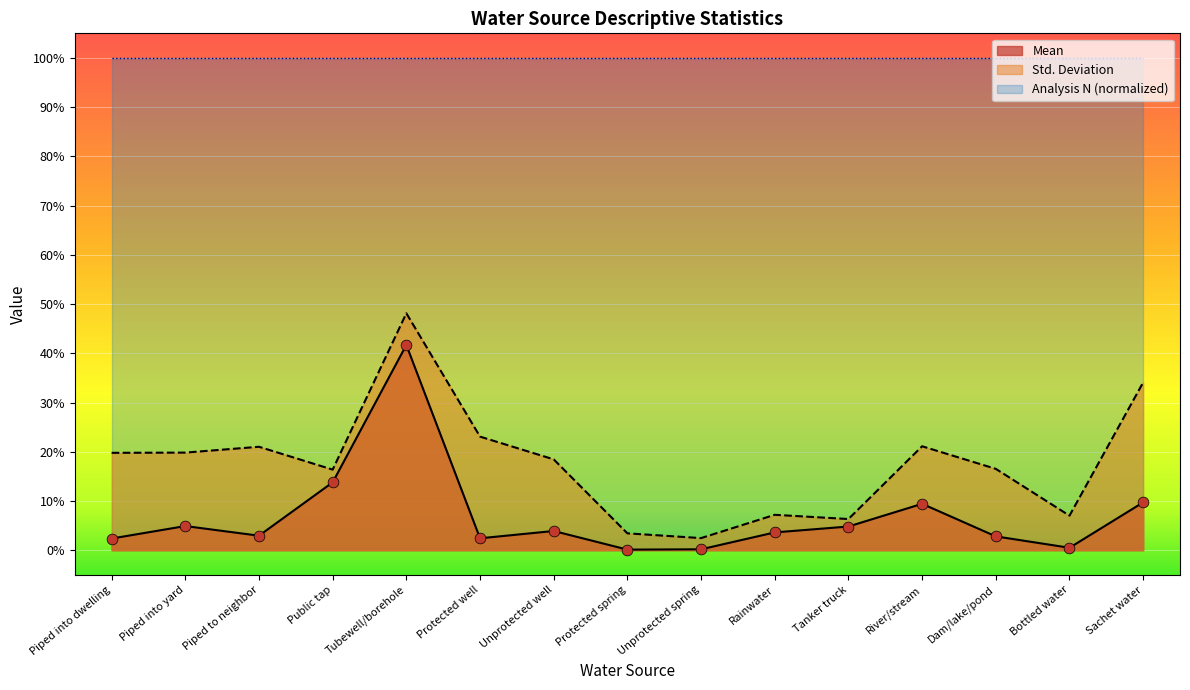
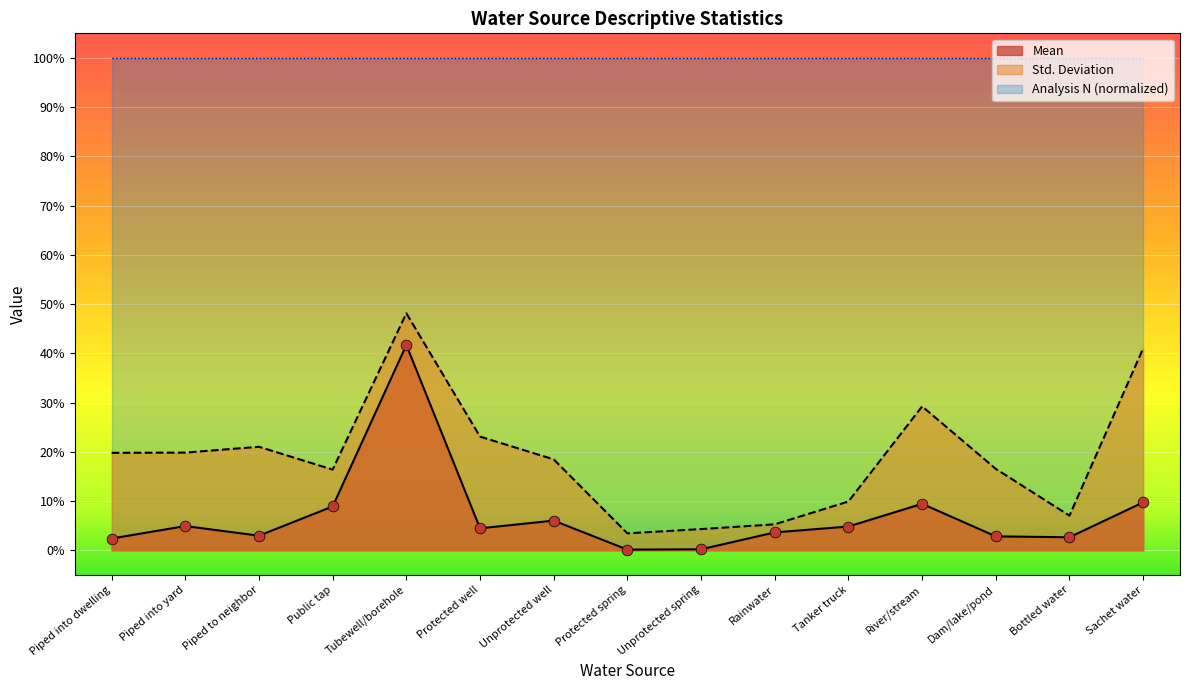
  {
    "Mean": {
      "Piped into dwelling": "2%",
      "Piped into yard": "5%",
      "Piped to neighbor": "3%",
-     "Public tap": "14%",
+     "Public tap": "9%",
      "Tubewell/borehole": "42%",
-     "Protected well": "2%",
-     "Unprotected well": "4%",
+     "Protected well": "4%",
+     "Unprotected well": "6%",
      "Protected spring": "0%",
      "Unprotected spring": "0%",
      "Rainwater": "4%",
      "Tanker truck": "5%",
      "River/stream": "9%",
      "Dam/lake/pond": "3%",
-     "Bottled water": "0%",
+     "Bottled water": "3%",
      "Sachet water": "10%"
    },
    "Std. Deviation": {
      "Piped into dwelling": "20%",
      "Piped into yard": "20%",
      "Piped to neighbor": "21%",
      "Public tap": "16%",
      "Tubewell/borehole": "48%",
      "Protected well": "23%",
      "Unprotected well": "18%",
      "Protected spring": "3%",
-     "Unprotected spring": "2%",
-     "Rainwater": "7%",
-     "Tanker truck": "6%",
-     "River/stream": "21%",
+     "Unprotected spring": "4%",
+     "Rainwater": "5%",
+     "Tanker truck": "10%",
+     "River/stream": "29%",
      "Dam/lake/pond": "17%",
      "Bottled water": "7%",
-     "Sachet water": "34%"
+     "Sachet water": "41%"
    },
    "Analysis N (normalized)": {
      "Piped into dwelling": "100%",
      "Piped into yard": "100%",
      "Piped to neighbor": "100%",
      "Public tap": "100%",
      "Tubewell/borehole": "100%",
      "Protected well": "100%",
      "Unprotected well": "100%",
      "Protected spring": "100%",
      "Unprotected spring": "100%",
      "Rainwater": "100%",
      "Tanker truck": "100%",
      "River/stream": "100%"
    }
  }
